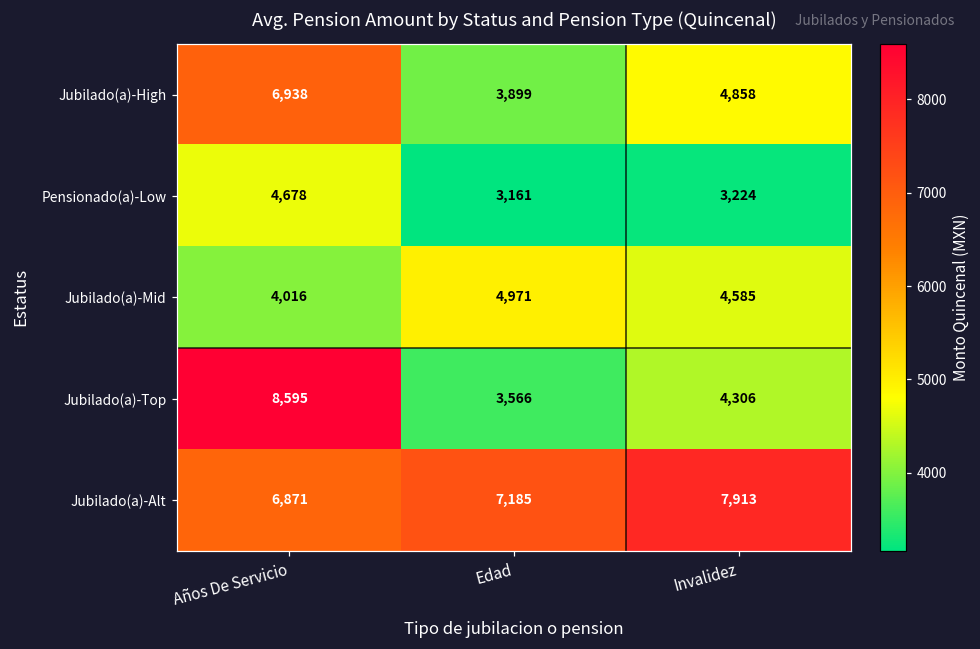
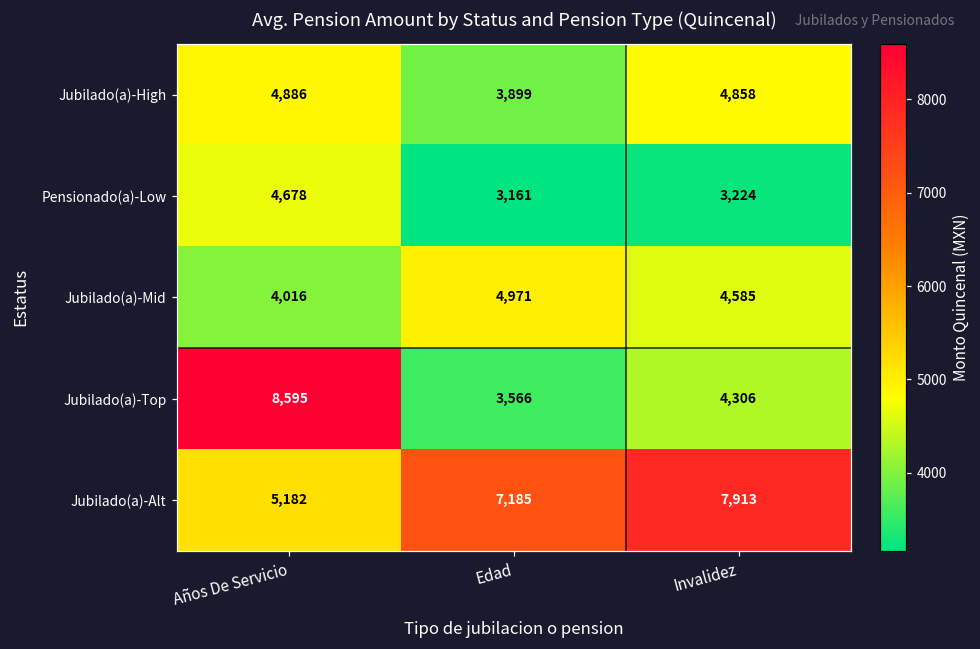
  {
    "Jubilado(a)-High": {
-     "Años De Servicio": "6,938",
+     "Años De Servicio": "4,886",
      "Edad": "3,899",
      "Invalidez": "4,858"
    },
    "Pensionado(a)-Low": {
      "Años De Servicio": "4,678",
      "Edad": "3,161",
      "Invalidez": "3,224"
    },
    "Jubilado(a)-Mid": {
      "Años De Servicio": "4,016",
      "Edad": "4,971",
      "Invalidez": "4,585"
    },
    "Jubilado(a)-Top": {
      "Años De Servicio": "8,595",
      "Edad": "3,566",
      "Invalidez": "4,306"
    },
    "Jubilado(a)-Alt": {
-     "Años De Servicio": "6,871",
+     "Años De Servicio": "5,182",
      "Edad": "7,185",
      "Invalidez": "7,913"
    }
  }
